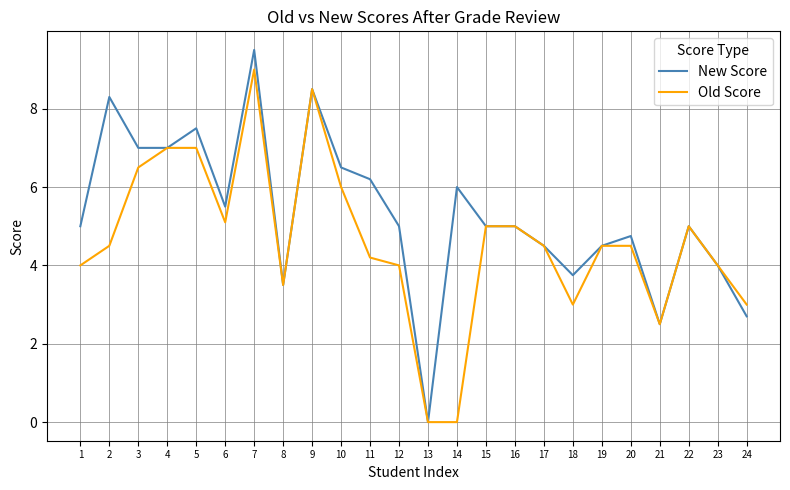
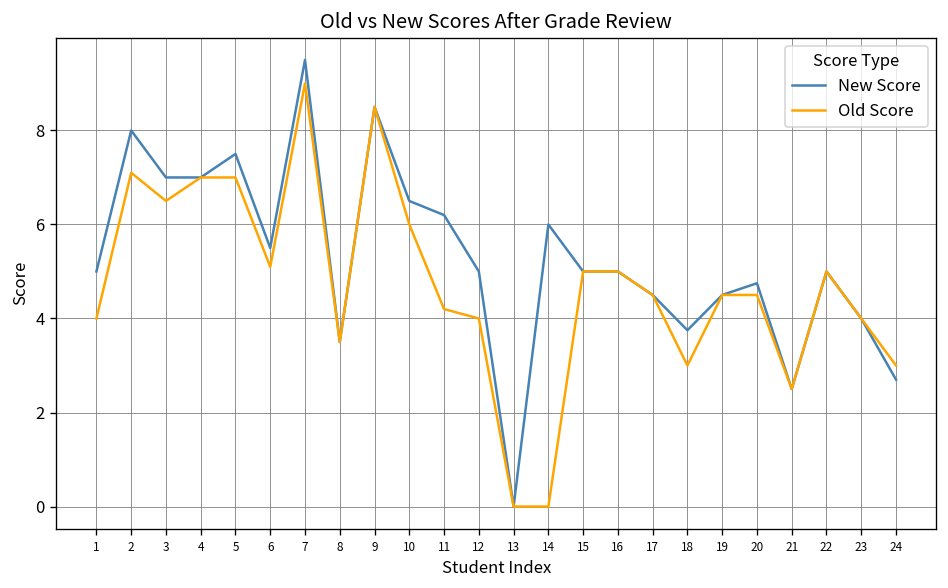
  {
    "New Score": {
      "1": 5.0,
-     "2": 8.3,
+     "2": 8.0,
      "3": 7.0,
      "5": 7.5,
      "6": 5.5,
      "7": 9.5,
      "10": 6.5,
      "11": 6.2,
      "12": 5.0,
      "14": 6.0,
      "18": 3.8,
      "20": 4.8,
      "24": 2.7
    },
    "Old Score": {
      "1": 4.0,
-     "2": 4.5,
+     "2": 7.1,
      "3": 6.5,
      "5": 7.0,
      "6": 5.1,
      "7": 9.0,
      "10": 6.0,
      "11": 4.2,
      "12": 4.0,
      "14": 0.0,
      "18": 3.0,
      "20": 4.5,
      "24": 3.0
    }
  }
